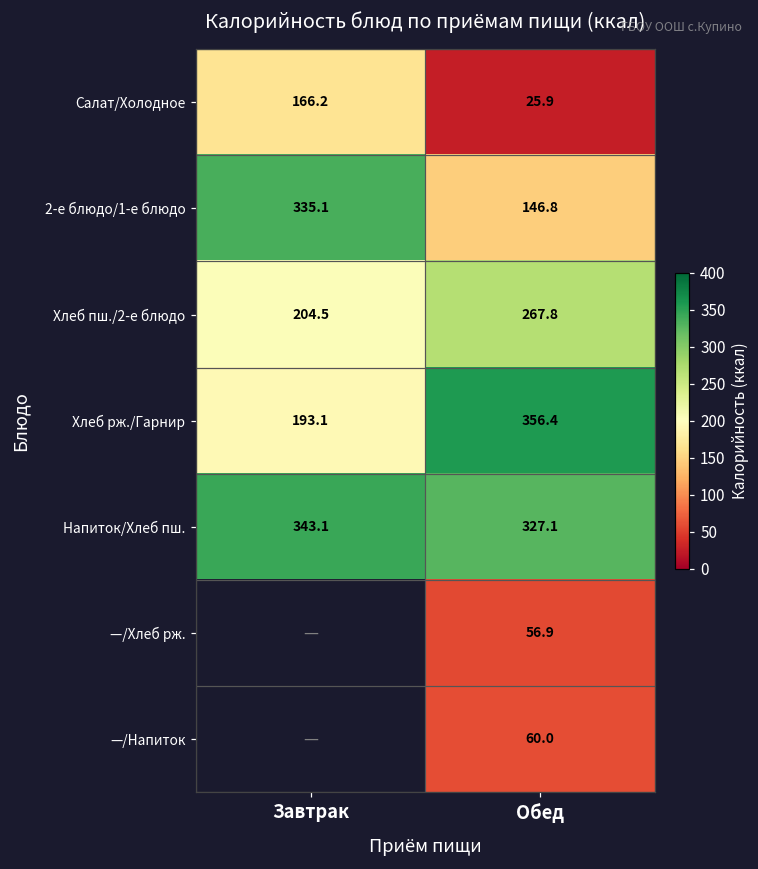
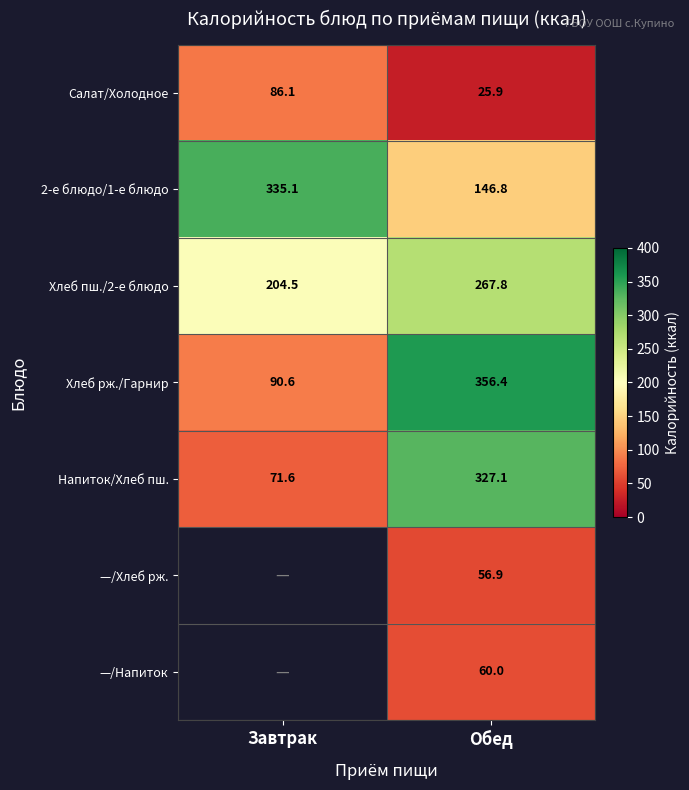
  {
    "Салат/Холодное": {
-     "Завтрак": 166.2,
+     "Завтрак": 86.1,
      "Обед": 25.9
    },
    "2-е блюдо/1-е блюдо": {
      "Завтрак": 335.1,
      "Обед": 146.8
    },
    "Хлеб пш./2-е блюдо": {
      "Завтрак": 204.5,
      "Обед": 267.8
    },
    "Хлеб рж./Гарнир": {
-     "Завтрак": 193.1,
+     "Завтрак": 90.6,
      "Обед": 356.4
    },
    "Напиток/Хлеб пш.": {
-     "Завтрак": 343.1,
+     "Завтрак": 71.6,
      "Обед": 327.1
    },
    "—/Хлеб рж.": {
      "Обед": 56.9
    },
    "—/Напиток": {
      "Обед": 60.0
    }
  }
